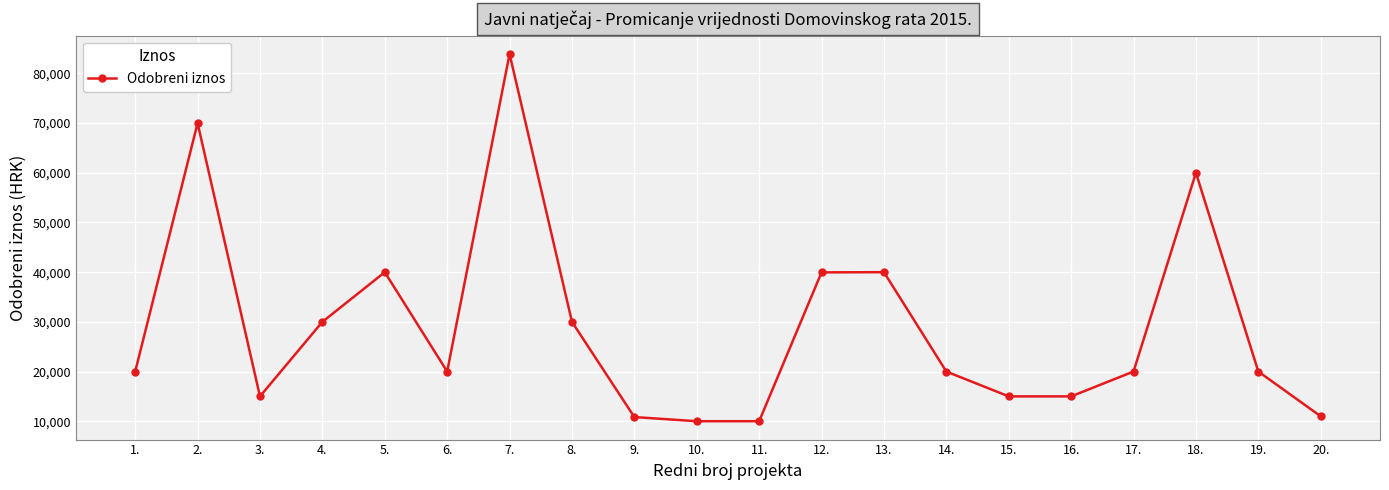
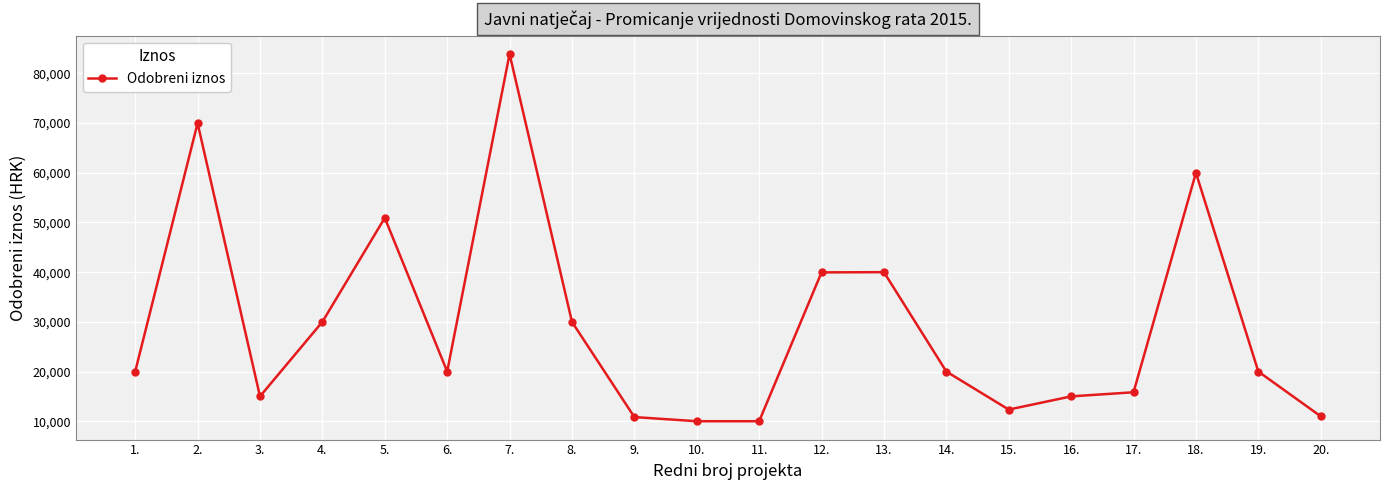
  {
    "1.": "20,000",
    "2.": "70,000",
    "3.": "15,000",
    "4.": "30,000",
-   "5.": "40,000",
+   "5.": "51,000",
    "6.": "20,000",
    "7.": "84,000",
    "8.": "30,000",
    "9.": "11,000",
    "10.": "10,000",
    "11.": "10,000",
    "12.": "40,000",
    "13.": "40,000",
    "14.": "20,000",
-   "15.": "15,000",
+   "15.": "12,000",
    "16.": "15,000",
-   "17.": "20,000",
+   "17.": "16,000",
    "18.": "60,000",
    "19.": "20,000",
    "20.": "11,000"
  }
